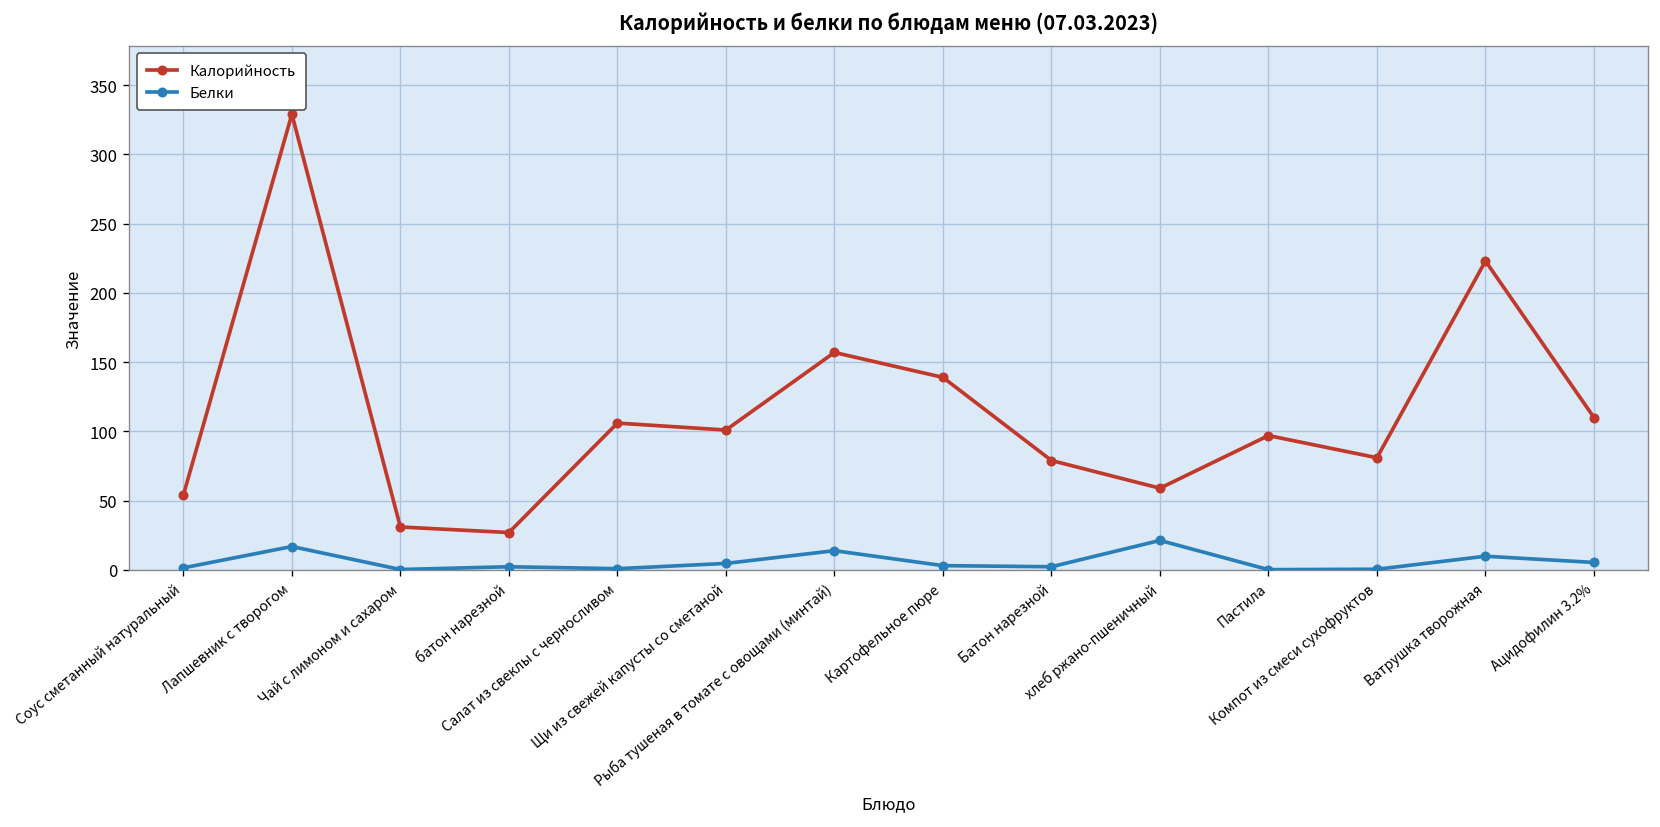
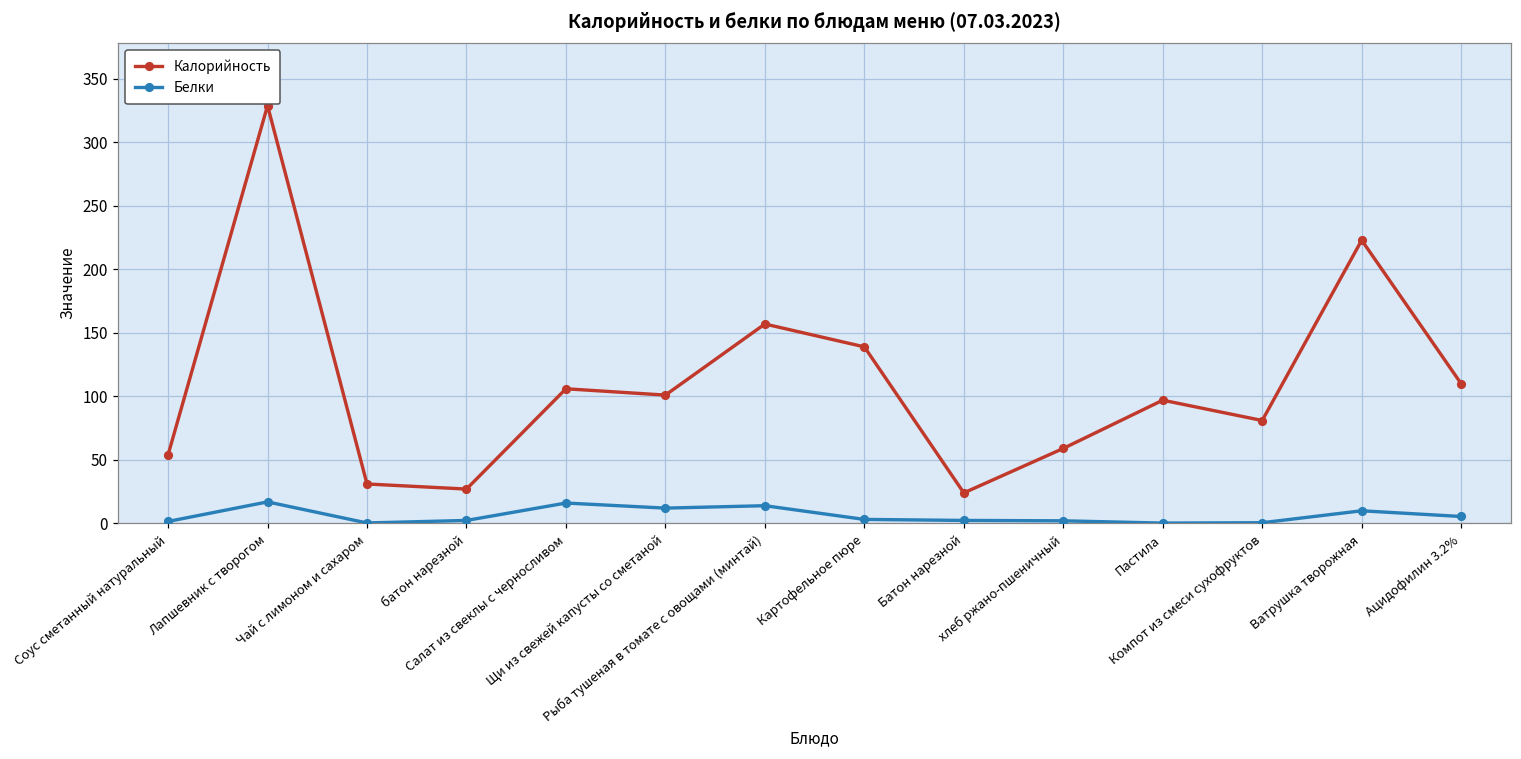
  {
    "Калорийность": {
      "Соус сметанный натуральный": 54,
      "Лапшевник с творогом": 329,
      "Чай с лимоном и сахаром": 31,
      "батон нарезной": 27,
      "Салат из свеклы с черносливом": 106,
      "Щи из свежей капусты со сметаной": 101,
      "Рыба тушеная в томате с овощами (минтай)": 157,
      "Картофельное пюре": 139,
-     "Батон нарезной": 79,
+     "Батон нарезной": 24,
      "хлеб ржано-пшеничный": 59,
      "Пастила": 97,
      "Компот из смеси сухофруктов": 81,
      "Ватрушка творожная": 223,
      "Ацидофилин 3.2%": 110
    },
    "Белки": {
      "Соус сметанный натуральный": 2,
      "Лапшевник с творогом": 17,
      "Чай с лимоном и сахаром": 0,
      "батон нарезной": 2,
-     "Салат из свеклы с черносливом": 1,
-     "Щи из свежей капусты со сметаной": 5,
+     "Салат из свеклы с черносливом": 16,
+     "Щи из свежей капусты со сметаной": 12,
      "Рыба тушеная в томате с овощами (минтай)": 14,
      "Картофельное пюре": 3,
      "Батон нарезной": 2,
-     "хлеб ржано-пшеничный": 21,
+     "хлеб ржано-пшеничный": 2,
      "Пастила": 0,
      "Компот из смеси сухофруктов": 1,
      "Ватрушка творожная": 10,
      "Ацидофилин 3.2%": 5
    }
  }
